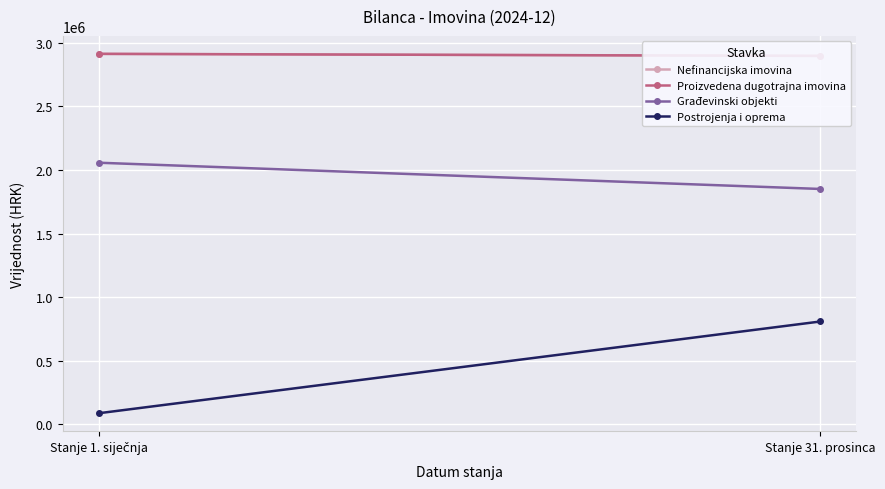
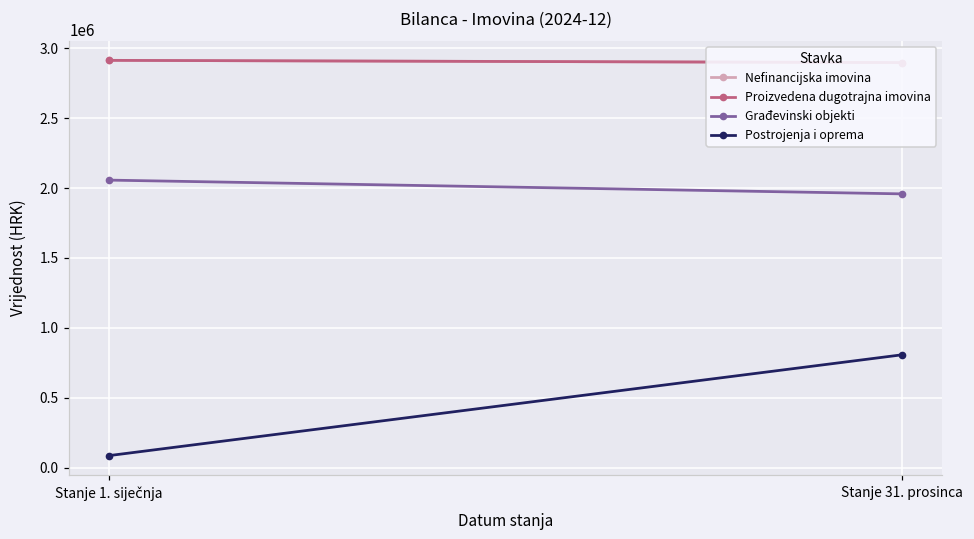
  {
    "Proizvedena dugotrajna imovina": {
      "Stanje 1. siječnja": 2910000
    },
    "Građevinski objekti": {
      "Stanje 1. siječnja": 2060000,
-     "Stanje 31. prosinca": 1850000
+     "Stanje 31. prosinca": 1960000
    },
    "Postrojenja i oprema": {
      "Stanje 1. siječnja": 90000,
      "Stanje 31. prosinca": 810000
    }
  }
